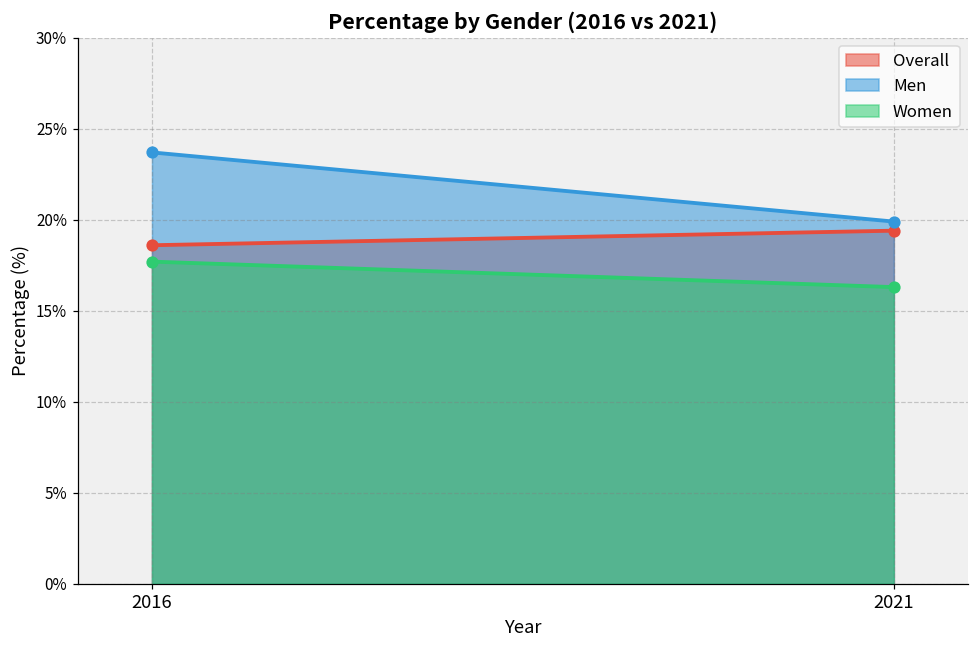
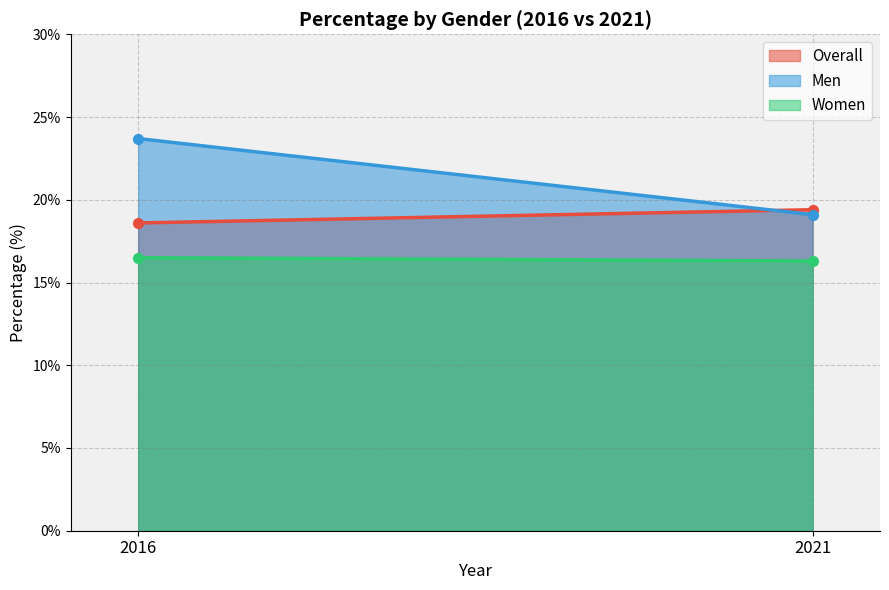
  {
    "Overall": {
      "2016": "18.6%",
      "2021": "19.4%"
    },
    "Men": {
      "2016": "23.7%",
-     "2021": "19.9%"
+     "2021": "19.1%"
    },
    "Women": {
-     "2016": "17.7%",
+     "2016": "16.5%",
      "2021": "16.3%"
    }
  }
